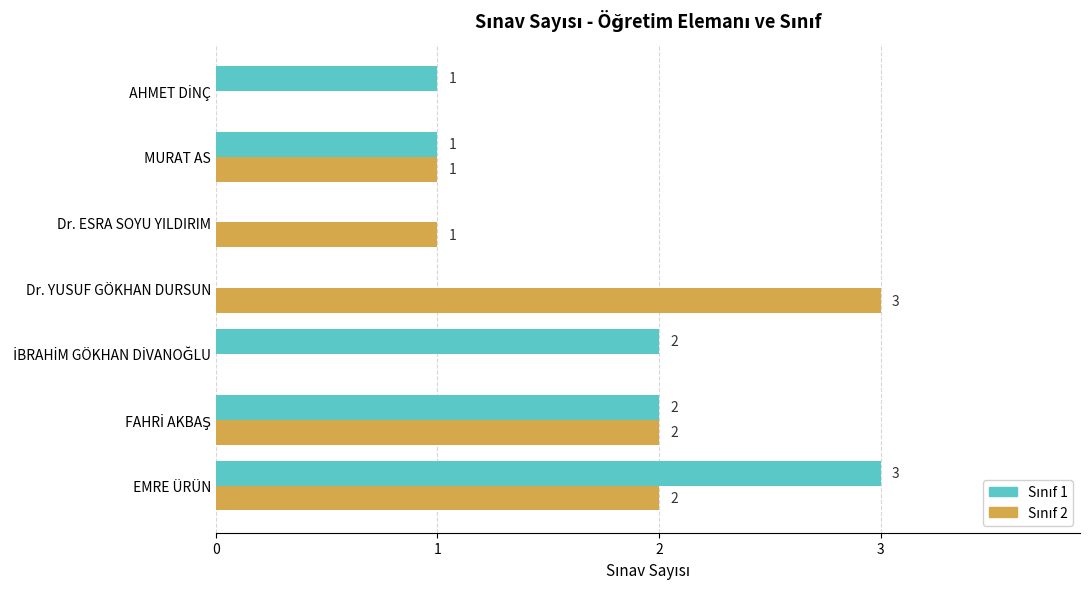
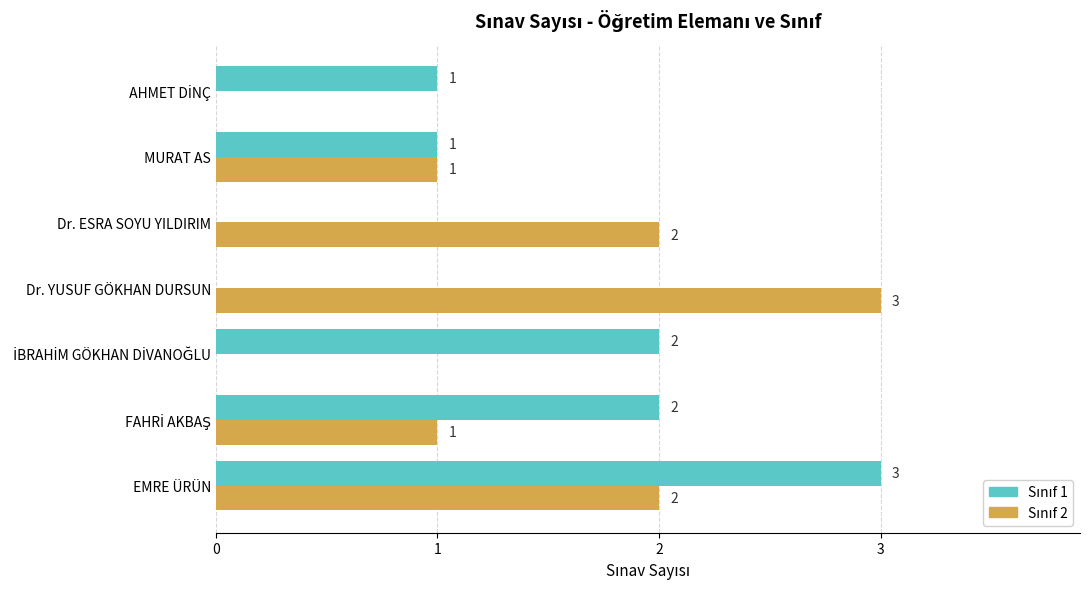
  {
    "Sınıf 1": {
      "AHMET DİNÇ": 1,
      "MURAT AS": 1,
      "İBRAHİM GÖKHAN DİVANOĞLU": 2,
      "FAHRİ AKBAŞ": 2,
      "EMRE ÜRÜN": 3
    },
    "Sınıf 2": {
      "MURAT AS": 1,
-     "Dr. ESRA SOYU YILDIRIM": 1,
+     "Dr. ESRA SOYU YILDIRIM": 2,
      "Dr. YUSUF GÖKHAN DURSUN": 3,
-     "FAHRİ AKBAŞ": 2,
+     "FAHRİ AKBAŞ": 1,
      "EMRE ÜRÜN": 2
    }
  }
